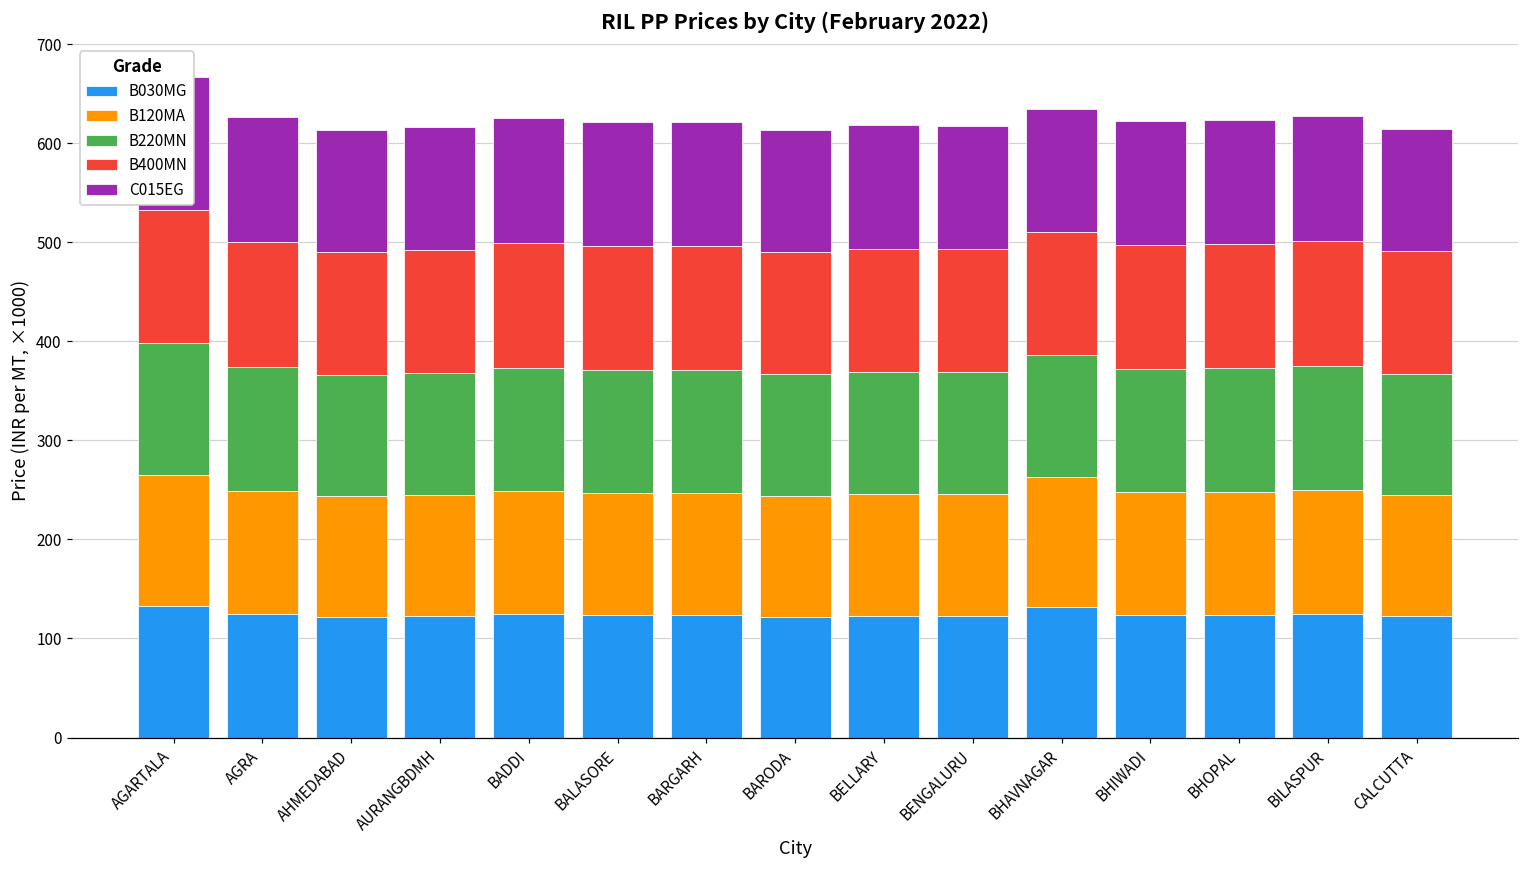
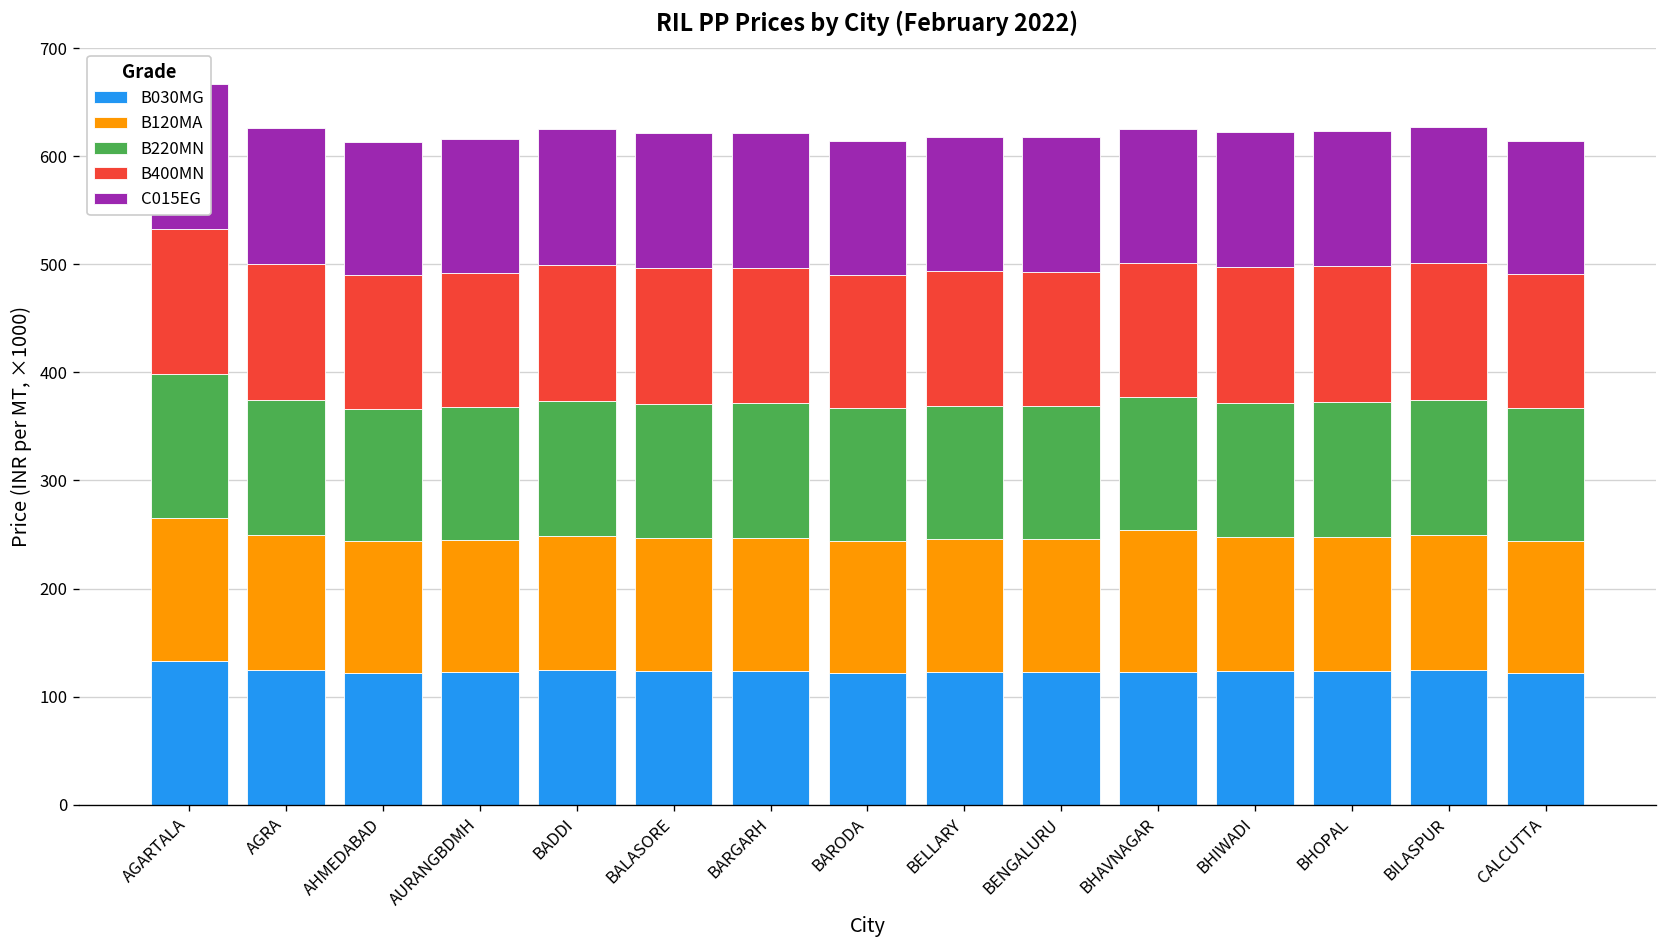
  {
    "B030MG": {
      "AGARTALA": 130,
      "AGRA": 120,
      "AHMEDABAD": 120,
      "AURANGBDMH": 120,
      "BADDI": 120,
      "BALASORE": 120,
      "BARGARH": 120,
      "BARODA": 120,
      "BELLARY": 120,
      "BENGALURU": 120,
-     "BHAVNAGAR": 130,
+     "BHAVNAGAR": 120,
      "BHIWADI": 120,
      "BHOPAL": 120,
      "BILASPUR": 120,
      "CALCUTTA": 120
    },
    "B120MA": {
      "AGARTALA": 130,
      "AGRA": 120,
      "AHMEDABAD": 120,
      "AURANGBDMH": 120,
      "BADDI": 120,
      "BALASORE": 120,
      "BARGARH": 120,
      "BARODA": 120,
      "BELLARY": 120,
      "BENGALURU": 120,
      "BHAVNAGAR": 130,
      "BHIWADI": 120,
      "BHOPAL": 120,
      "BILASPUR": 120,
      "CALCUTTA": 120
    },
    "B220MN": {
      "AGARTALA": 130,
      "AGRA": 130,
      "AHMEDABAD": 120,
      "AURANGBDMH": 120,
      "BADDI": 120,
      "BALASORE": 120,
      "BARGARH": 120,
      "BARODA": 120,
      "BELLARY": 120,
      "BENGALURU": 120,
      "BHAVNAGAR": 120,
      "BHIWADI": 120,
      "BHOPAL": 120,
      "BILASPUR": 130,
      "CALCUTTA": 120
    },
    "B400MN": {
      "AGARTALA": 130,
      "AGRA": 130,
      "AHMEDABAD": 120,
      "AURANGBDMH": 120,
      "BADDI": 130,
      "BALASORE": 130,
      "BARGARH": 130,
      "BARODA": 120,
      "BELLARY": 120,
      "BENGALURU": 120,
      "BHAVNAGAR": 120,
      "BHIWADI": 130,
      "BHOPAL": 130,
      "BILASPUR": 130,
      "CALCUTTA": 120
    },
    "C015EG": {
      "AGRA": 130,
      "AHMEDABAD": 120,
      "AURANGBDMH": 120,
      "BADDI": 130,
      "BALASORE": 130,
      "BARGARH": 130,
      "BARODA": 120,
      "BELLARY": 120,
      "BENGALURU": 120,
      "BHAVNAGAR": 120,
      "BHIWADI": 130,
      "BHOPAL": 130,
      "BILASPUR": 130,
      "CALCUTTA": 120
    }
  }
